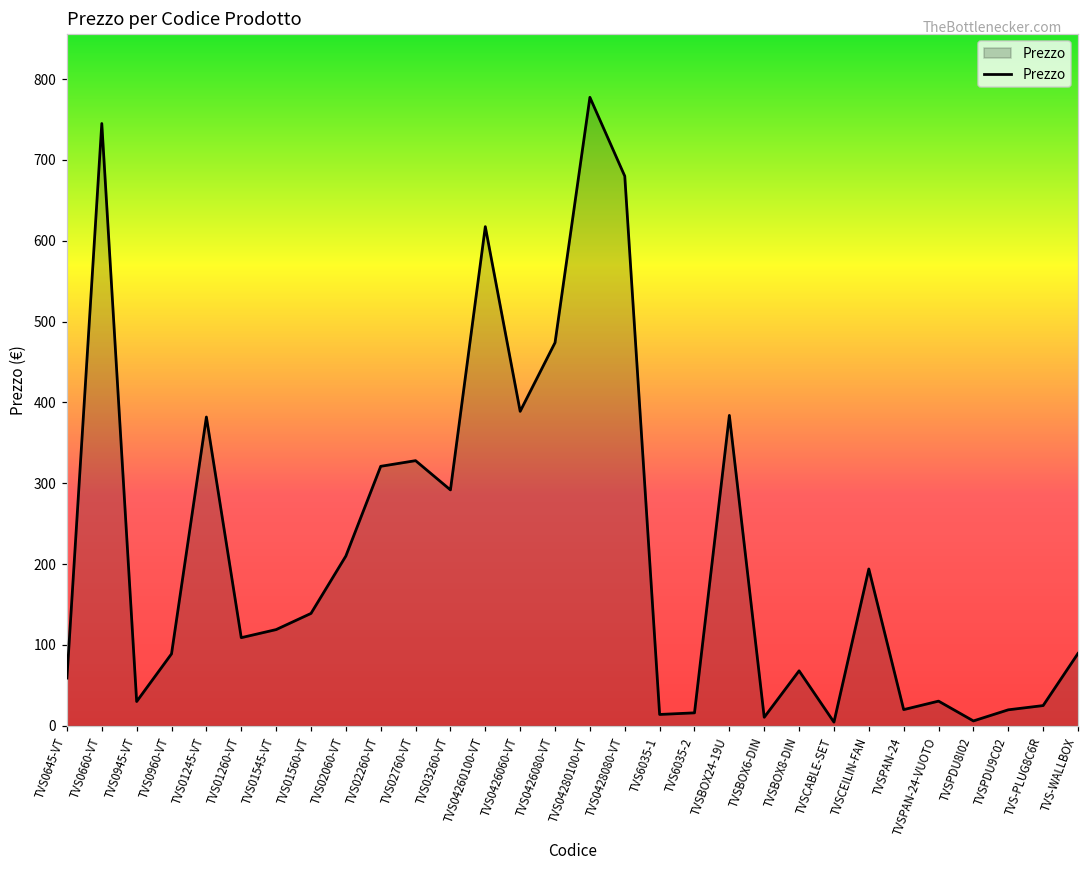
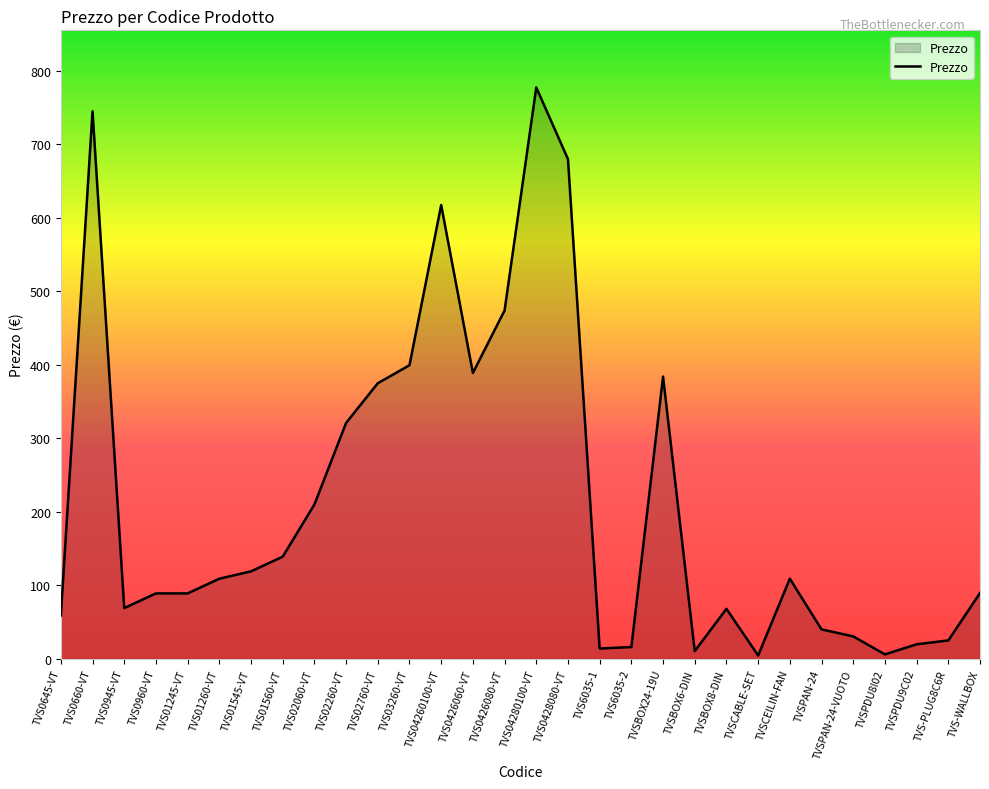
  {
    "TVS0645-VT": 60,
    "TVS0660-VT": 750,
-   "TVS0945-VT": 30,
+   "TVS0945-VT": 70,
    "TVS0960-VT": 90,
-   "TVS01245-VT": 380,
+   "TVS01245-VT": 90,
    "TVS01260-VT": 110,
    "TVS01545-VT": 120,
    "TVS01560-VT": 140,
    "TVS02060-VT": 210,
    "TVS02260-VT": 320,
-   "TVS02760-VT": 330,
-   "TVS03260-VT": 290,
+   "TVS02760-VT": 380,
+   "TVS03260-VT": 400,
    "TVS04260100-VT": 620,
    "TVS0426060-VT": 390,
    "TVS0426080-VT": 470,
    "TVS04280100-VT": 780,
    "TVS0428080-VT": 680,
    "TVS6035-1": 10,
    "TVS6035-2": 20,
    "TVSBOX24-19U": 380,
    "TVSBOX6-DIN": 10,
    "TVSBOX8-DIN": 70,
    "TVSCABLE-SET": 0,
-   "TVSCEILIN-FAN": 190,
-   "TVSPAN-24": 20,
+   "TVSCEILIN-FAN": 110,
+   "TVSPAN-24": 40,
    "TVSPAN-24-VUOTO": 30,
    "TVSPDU8I02": 10,
    "TVSPDU9C02": 20,
    "TVS-PLUG8C6R": 30,
    "TVS-WALLBOX": 90
  }
